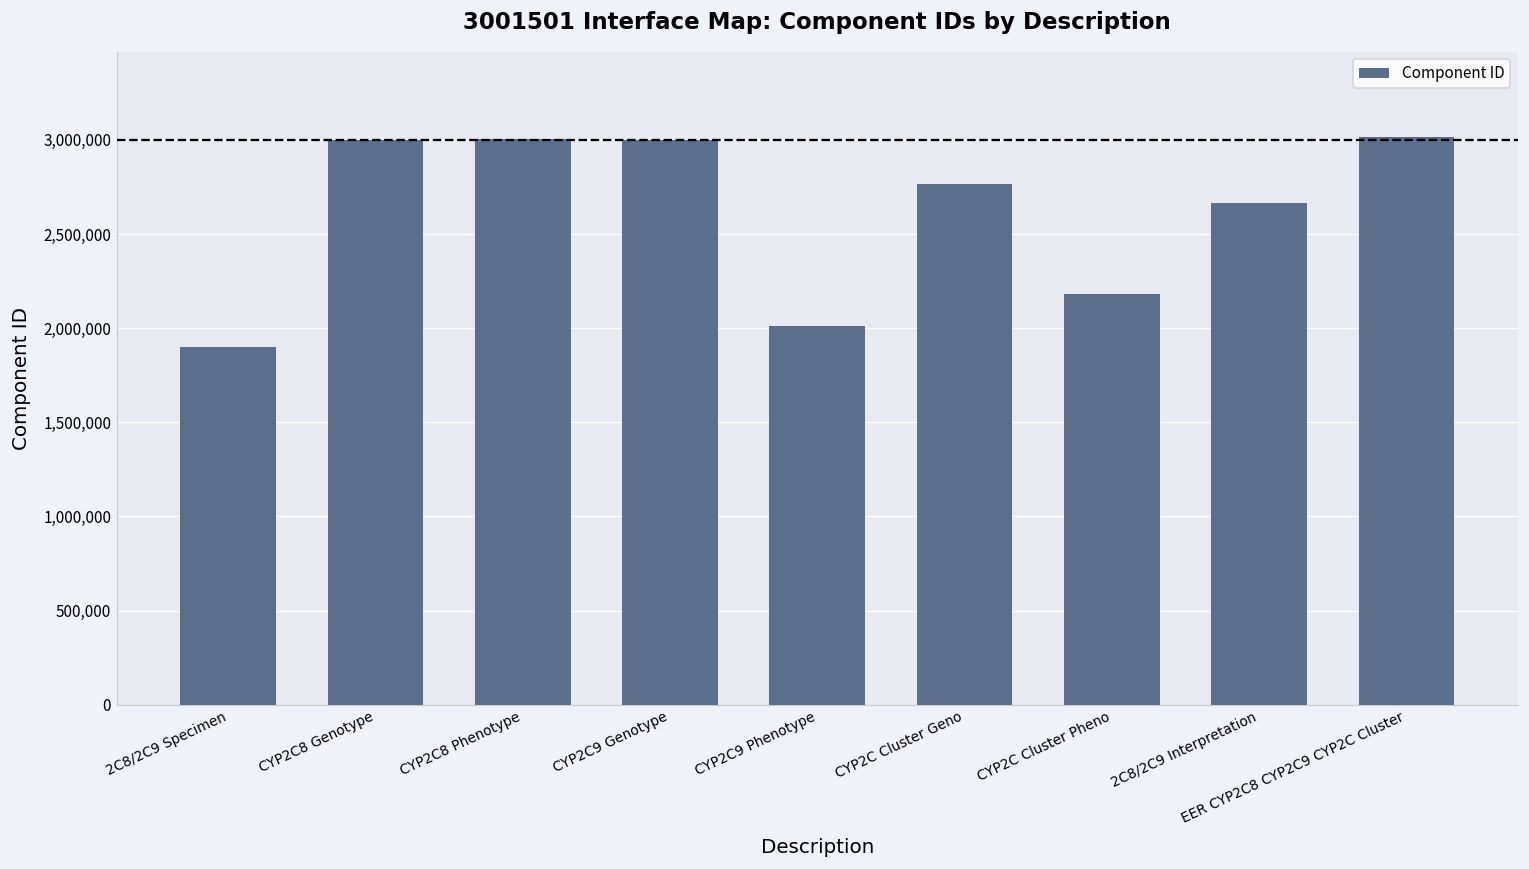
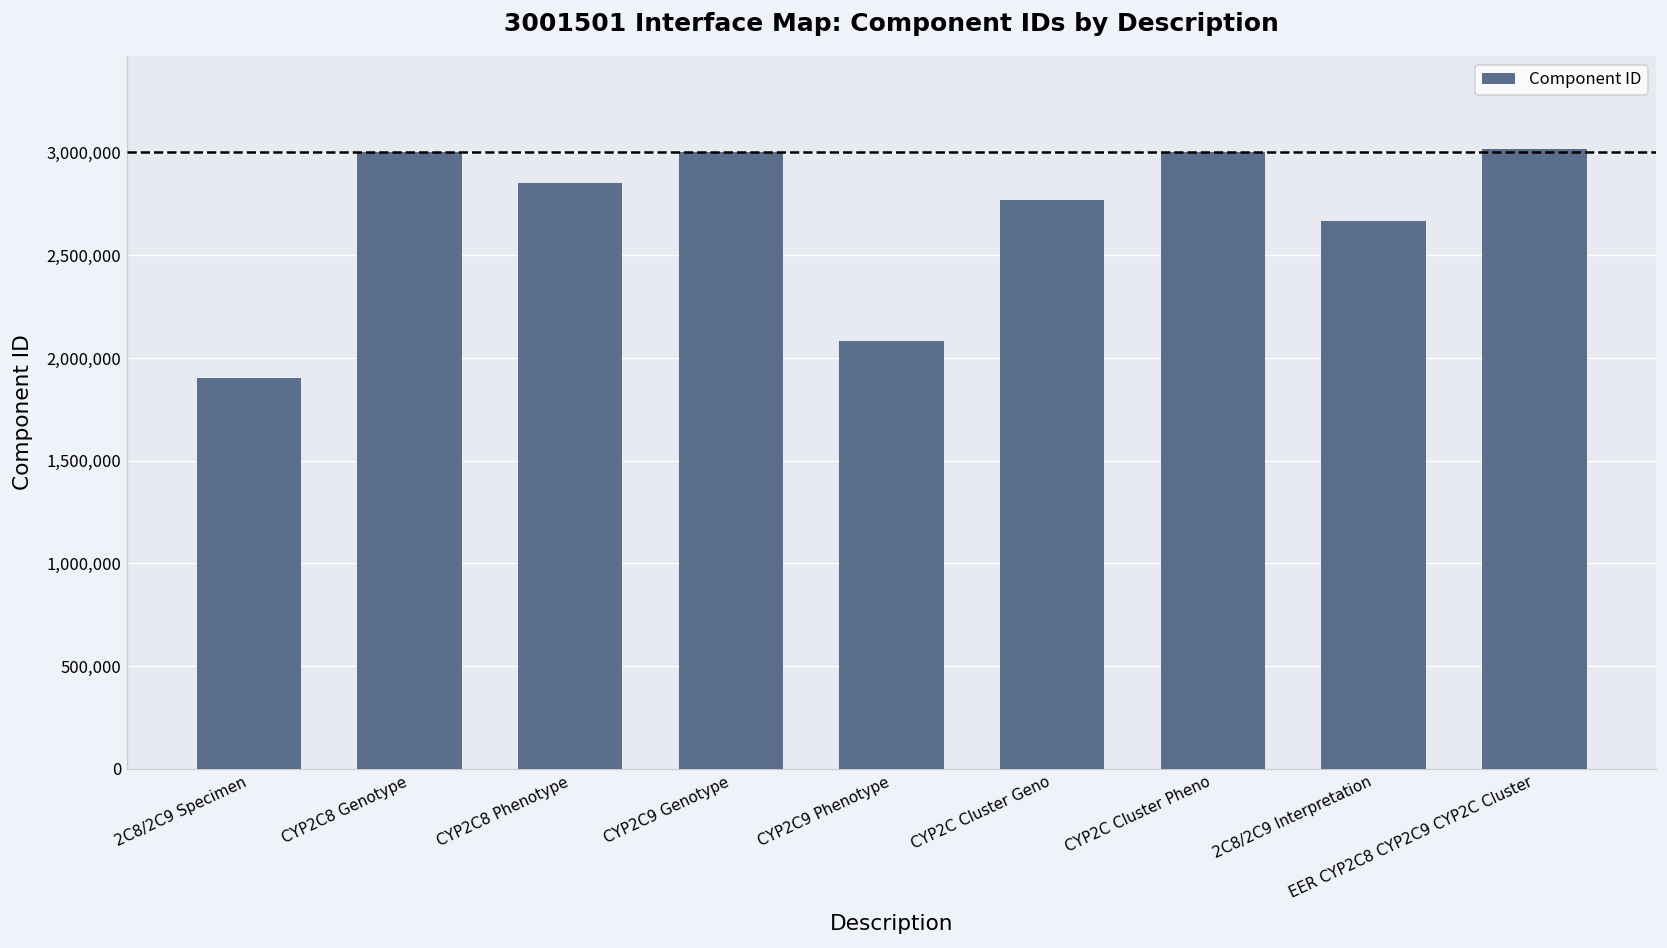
  {
    "2C8/2C9 Specimen": "1,900,000",
    "CYP2C8 Genotype": "3,000,000",
-   "CYP2C8 Phenotype": "3,000,000",
+   "CYP2C8 Phenotype": "2,850,000",
    "CYP2C9 Genotype": "3,000,000",
-   "CYP2C9 Phenotype": "2,010,000",
+   "CYP2C9 Phenotype": "2,080,000",
    "CYP2C Cluster Geno": "2,770,000",
-   "CYP2C Cluster Pheno": "2,180,000",
+   "CYP2C Cluster Pheno": "3,000,000",
    "2C8/2C9 Interpretation": "2,670,000",
    "EER CYP2C8 CYP2C9 CYP2C Cluster": "3,020,000"
  }
